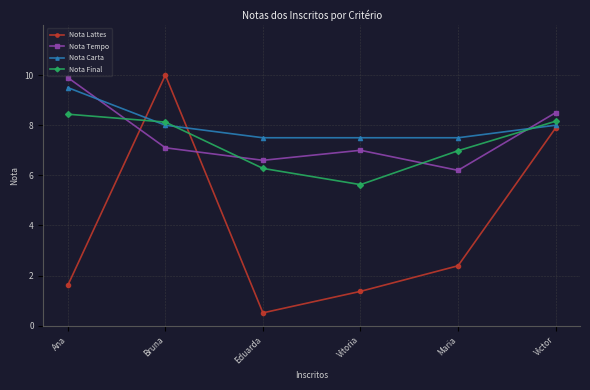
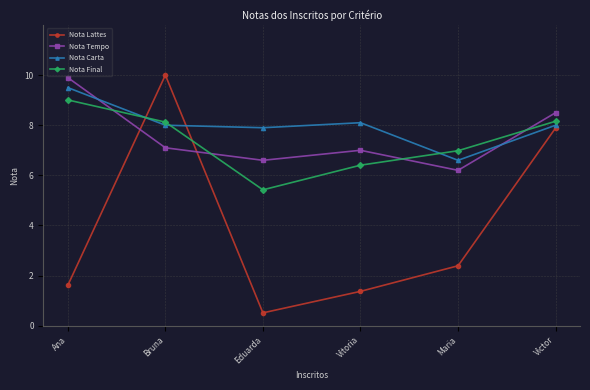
  {
    "Nota Lattes": {
      "Ana": 1.6,
      "Bruna": 10.0,
      "Eduarda": 0.5,
      "Vitoria": 1.4,
      "Maria": 2.4,
      "Victor": 7.9
    },
    "Nota Tempo": {
      "Ana": 9.9,
      "Bruna": 7.1,
      "Eduarda": 6.6,
      "Vitoria": 7.0,
      "Maria": 6.2,
      "Victor": 8.5
    },
    "Nota Carta": {
      "Ana": 9.5,
      "Bruna": 8.0,
-     "Eduarda": 7.5,
-     "Vitoria": 7.5,
-     "Maria": 7.5,
+     "Eduarda": 7.9,
+     "Vitoria": 8.1,
+     "Maria": 6.6,
      "Victor": 8.0
    },
    "Nota Final": {
-     "Ana": 8.4,
+     "Ana": 9.0,
      "Bruna": 8.1,
-     "Eduarda": 6.3,
-     "Vitoria": 5.6,
+     "Eduarda": 5.4,
+     "Vitoria": 6.4,
      "Maria": 7.0,
      "Victor": 8.2
    }
  }
